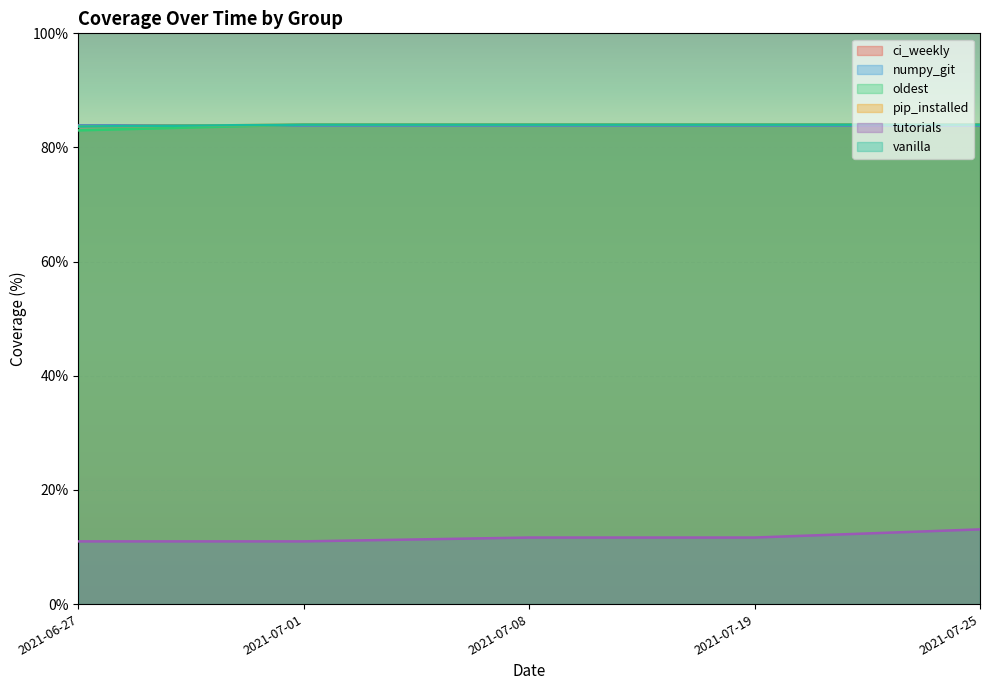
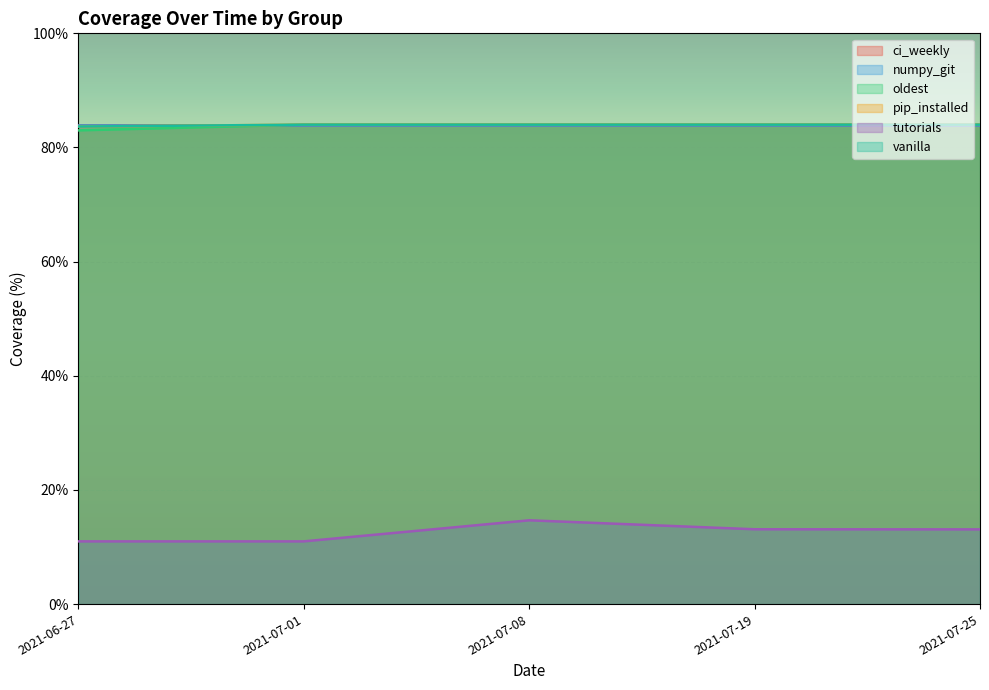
  {
    "tutorials": {
      "2021-06-27": "11%",
      "2021-07-01": "11%",
-     "2021-07-08": "12%",
-     "2021-07-19": "12%",
+     "2021-07-08": "15%",
+     "2021-07-19": "13%",
      "2021-07-25": "13%"
    }
  }
